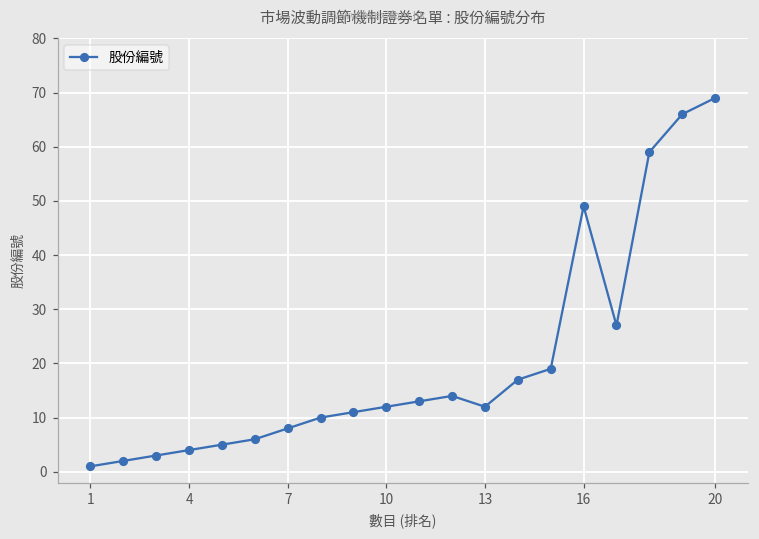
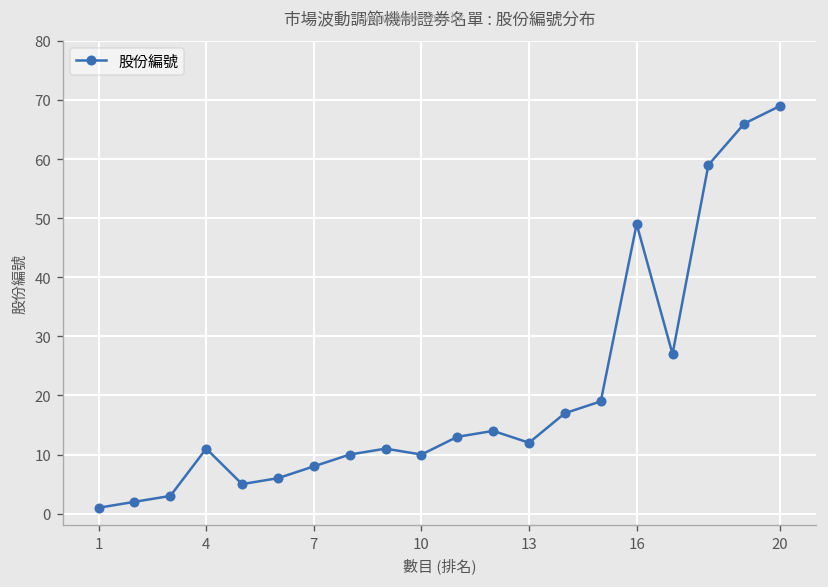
  {
    "1": 1,
-   "4": 4,
+   "4": 11,
    "7": 8,
-   "10": 12,
+   "10": 10,
    "13": 12,
    "16": 49,
    "20": 69
  }
